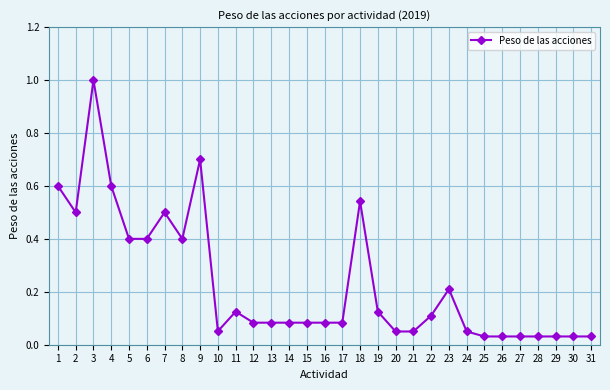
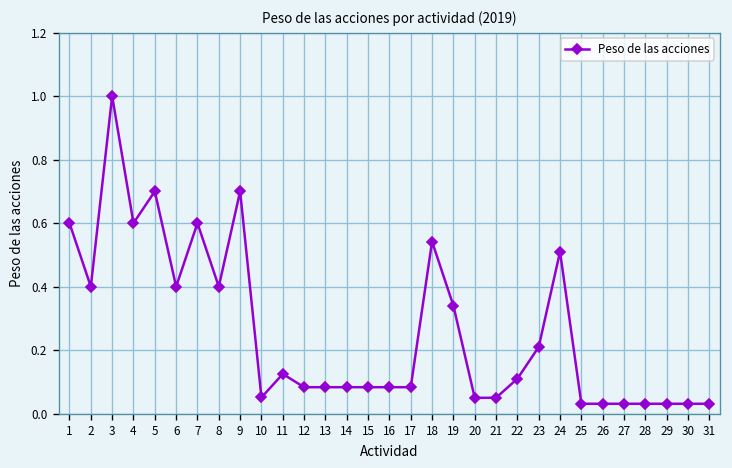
  {
    "1": 0.60,
-   "2": 0.5,
+   "2": 0.4,
    "3": 1.00,
    "4": 0.60,
-   "5": 0.4,
+   "5": 0.7,
    "6": 0.40,
-   "7": 0.5,
+   "7": 0.6,
    "8": 0.40,
    "9": 0.70,
    "10": 0.05,
    "11": 0.13,
    "12": 0.08,
    "13": 0.08,
    "14": 0.08,
    "15": 0.08,
    "16": 0.08,
    "17": 0.08,
    "18": 0.54,
-   "19": 0.13,
+   "19": 0.34,
    "20": 0.05,
    "21": 0.05,
    "22": 0.11,
    "23": 0.21,
-   "24": 0.05,
+   "24": 0.51,
    "25": 0.03,
    "26": 0.03,
    "27": 0.03,
    "28": 0.03,
    "29": 0.03,
    "30": 0.03,
    "31": 0.03
  }
